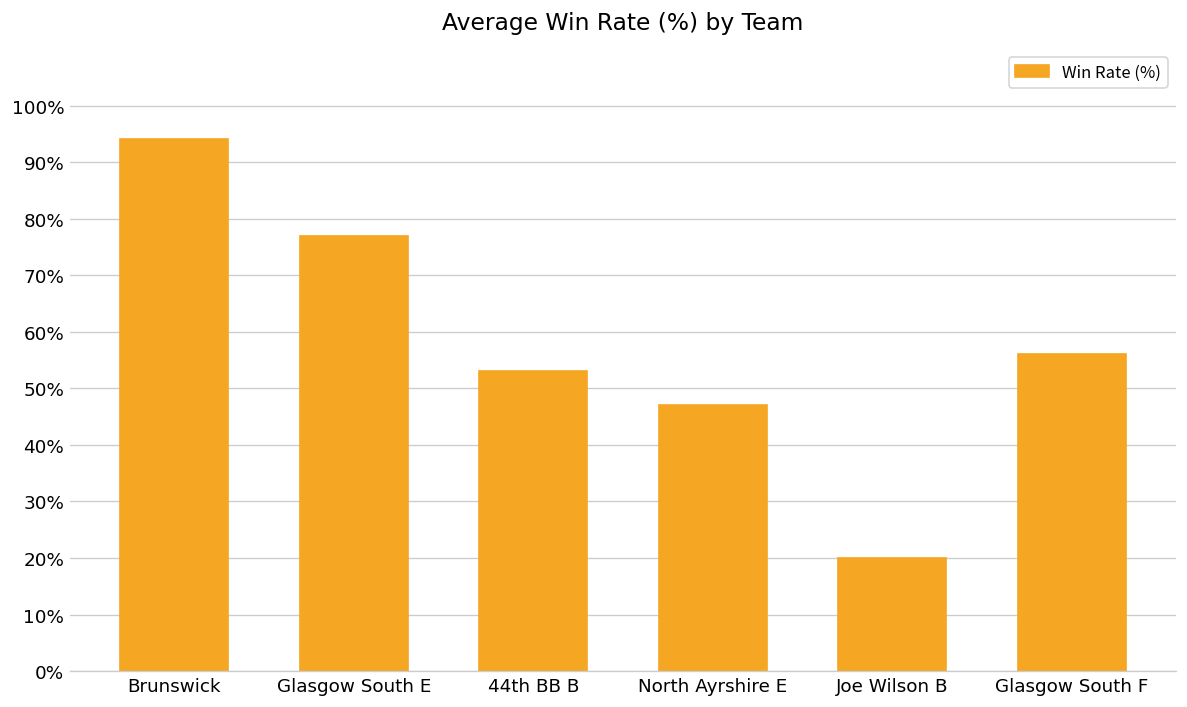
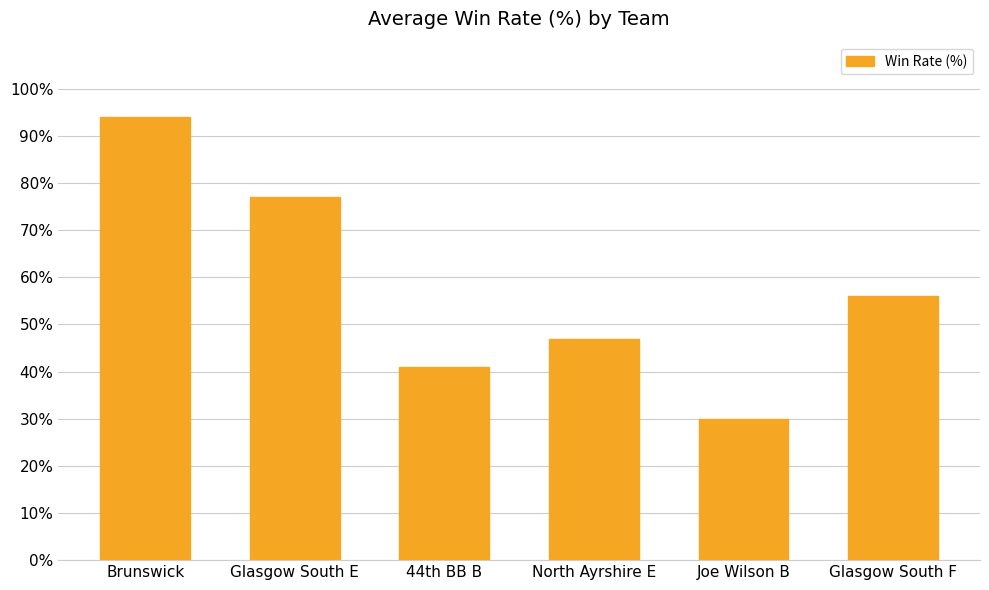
  {
    "Brunswick": "94%",
    "Glasgow South E": "77%",
-   "44th BB B": "53%",
+   "44th BB B": "41%",
    "North Ayrshire E": "47%",
-   "Joe Wilson B": "20%",
+   "Joe Wilson B": "30%",
    "Glasgow South F": "56%"
  }
